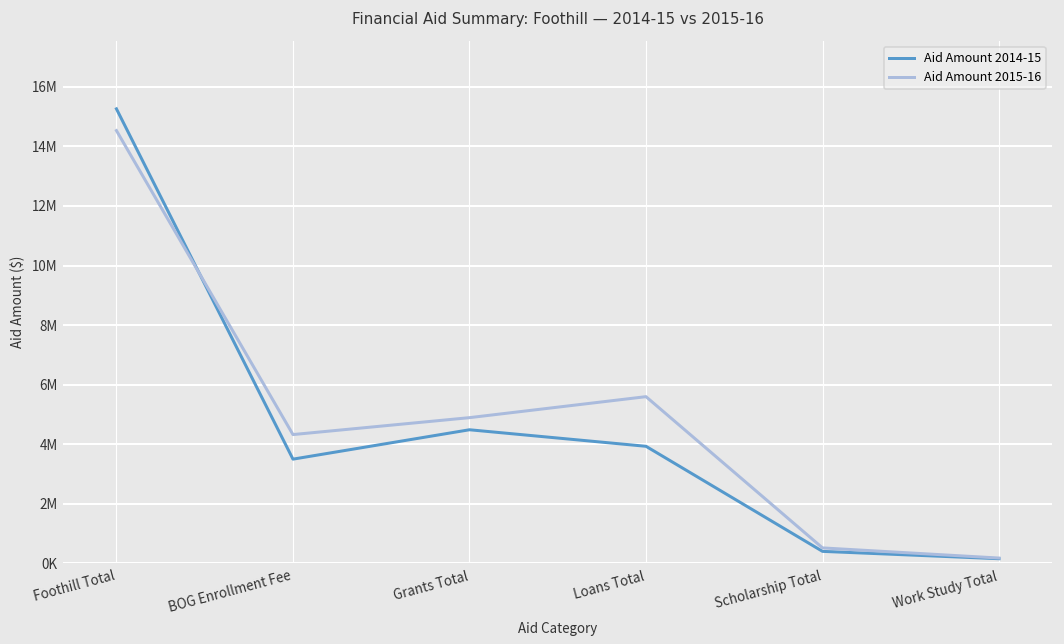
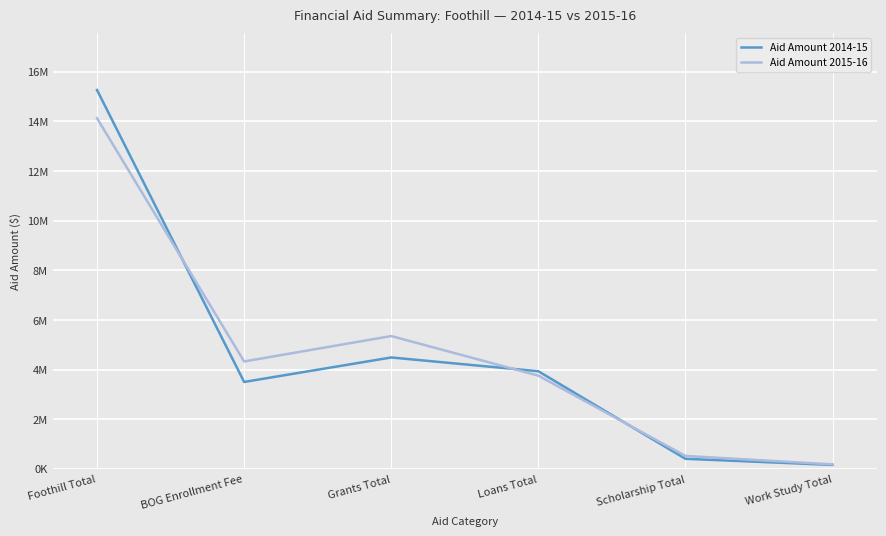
  {
    "Aid Amount 2014-15": {
      "Foothill Total": 15300000,
      "BOG Enrollment Fee": 3500000,
      "Grants Total": 4500000,
      "Loans Total": 3900000,
      "Scholarship Total": 400000
    },
    "Aid Amount 2015-16": {
-     "Foothill Total": 14500000,
+     "Foothill Total": 14100000,
      "BOG Enrollment Fee": 4300000,
-     "Grants Total": 4900000,
-     "Loans Total": 5600000,
+     "Grants Total": 5300000,
+     "Loans Total": 3800000,
      "Scholarship Total": 500000
    }
  }
